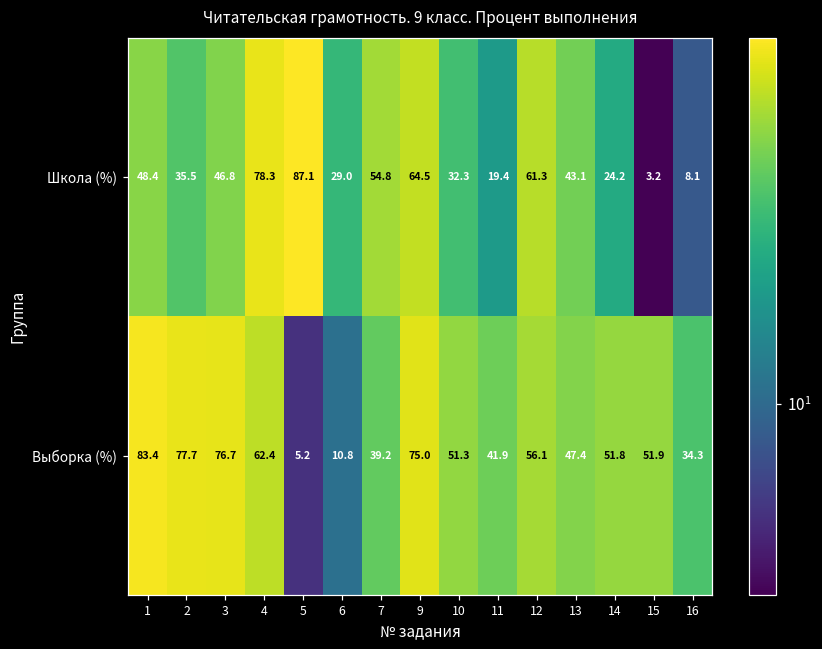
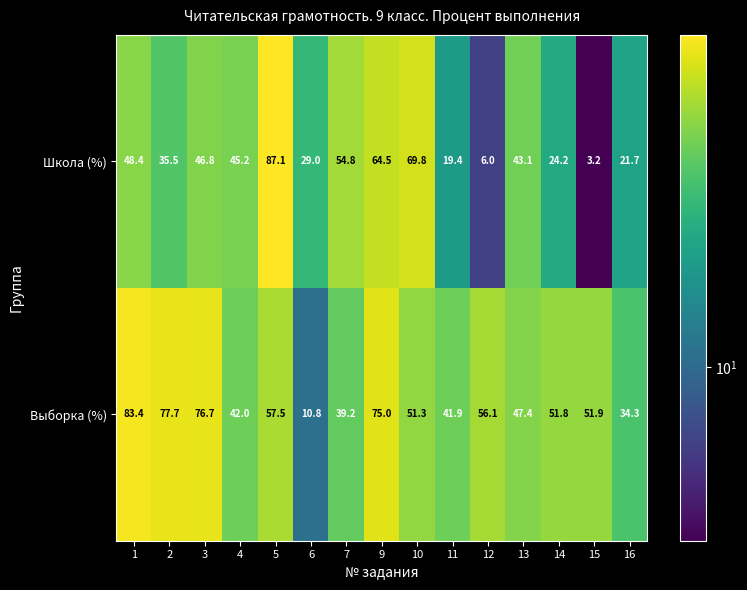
  {
    "Школа (%)": {
      "1": 48.4,
      "2": 35.5,
      "3": 46.8,
-     "4": 78.3,
+     "4": 45.2,
      "5": 87.1,
      "6": 29.0,
      "7": 54.8,
      "9": 64.5,
-     "10": 32.3,
+     "10": 69.8,
      "11": 19.4,
-     "12": 61.3,
+     "12": 6.0,
      "13": 43.1,
      "14": 24.2,
      "15": 3.2,
-     "16": 8.1
+     "16": 21.7
    },
    "Выборка (%)": {
      "1": 83.4,
      "2": 77.7,
      "3": 76.7,
-     "4": 62.4,
-     "5": 5.2,
+     "4": 42.0,
+     "5": 57.5,
      "6": 10.8,
      "7": 39.2,
      "9": 75.0,
      "10": 51.3,
      "11": 41.9,
      "12": 56.1,
      "13": 47.4,
      "14": 51.8,
      "15": 51.9,
      "16": 34.3
    }
  }
